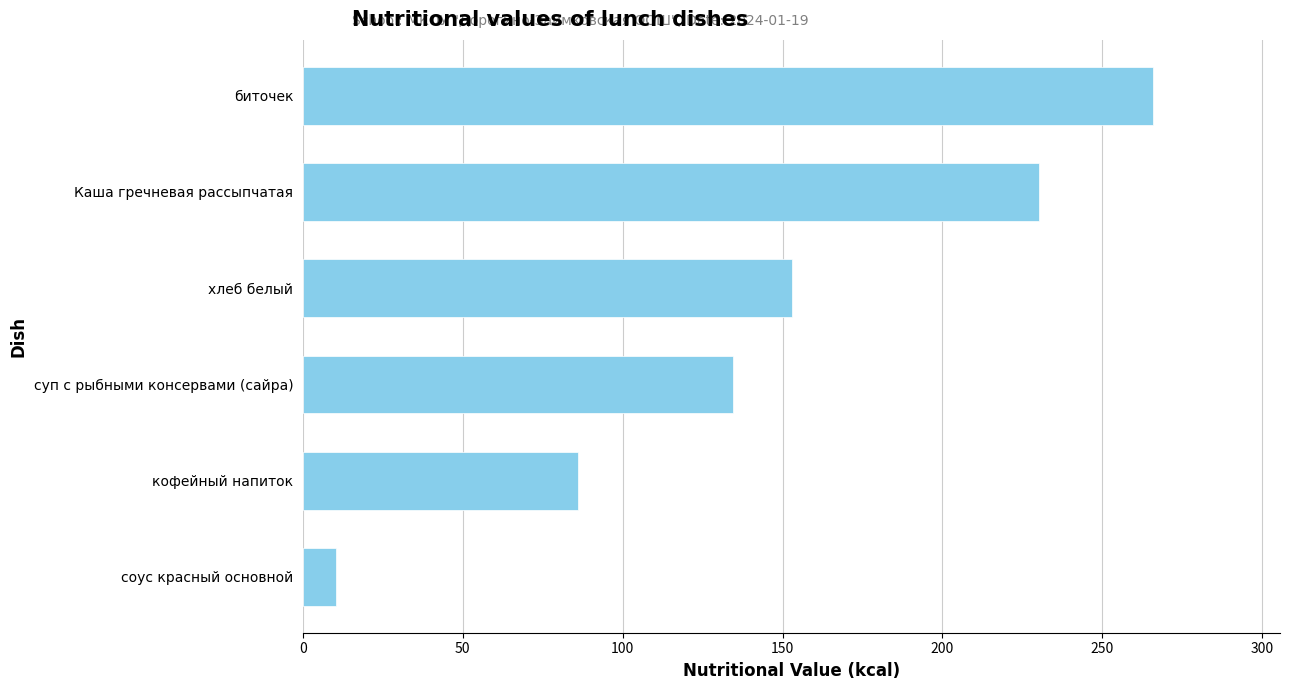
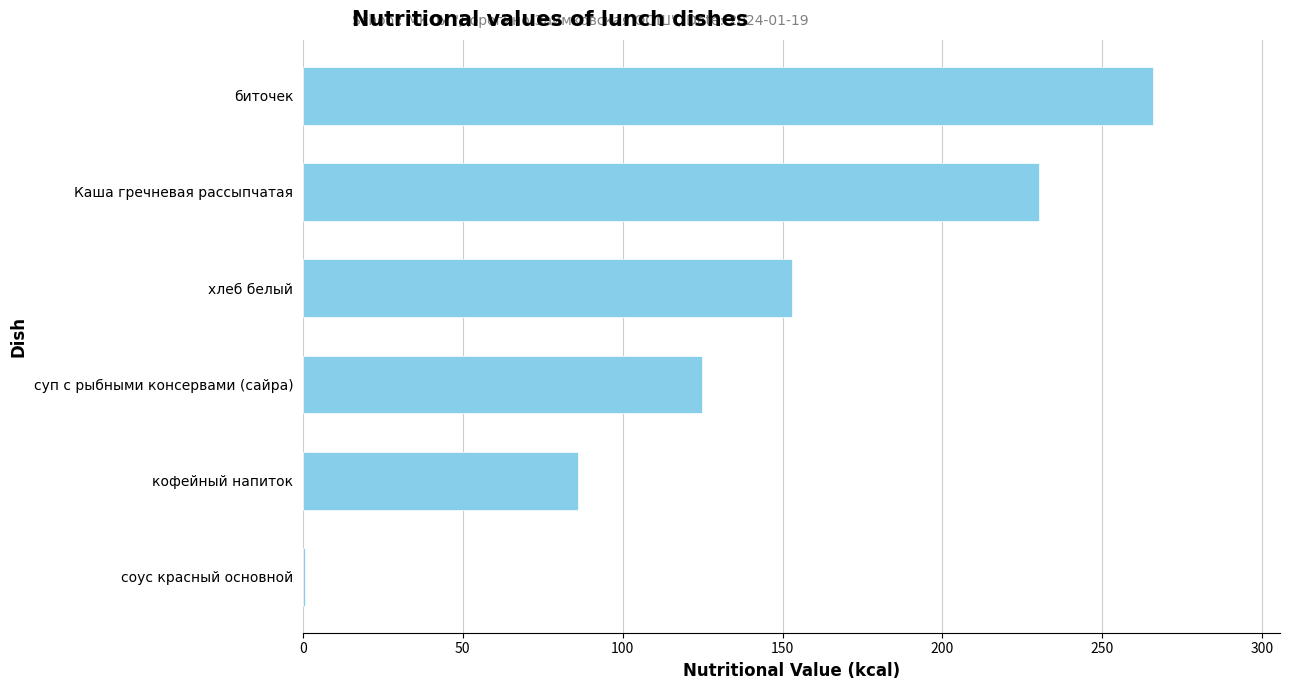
  {
    "биточек": 266,
    "Каша гречневая рассыпчатая": 230,
    "хлеб белый": 153,
-   "суп с рыбными консервами (сайра)": 135,
+   "суп с рыбными консервами (сайра)": 125,
    "кофейный напиток": 86,
-   "соус красный основной": 10
+   "соус красный основной": 1
  }
